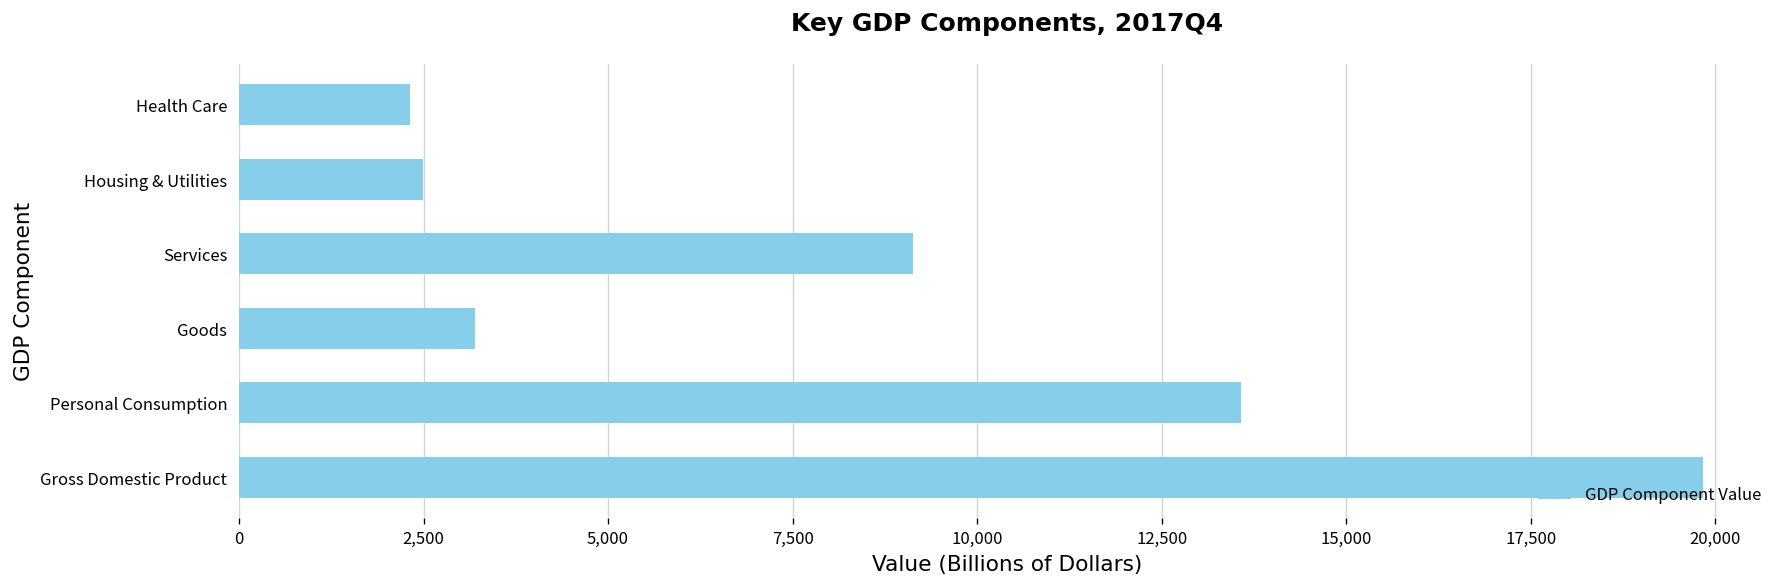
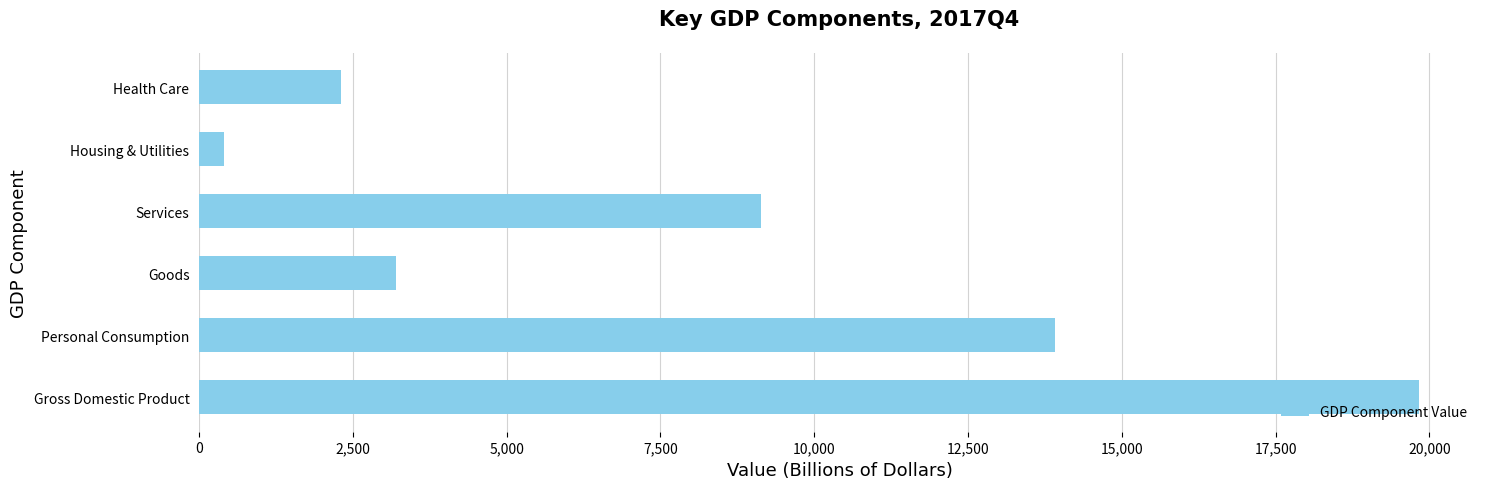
  {
    "Health Care": "2,300",
-   "Housing & Utilities": "2,500",
+   "Housing & Utilities": "400",
    "Services": "9,100",
    "Goods": "3,200",
-   "Personal Consumption": "13,600",
+   "Personal Consumption": "13,900",
    "Gross Domestic Product": "19,800"
  }
